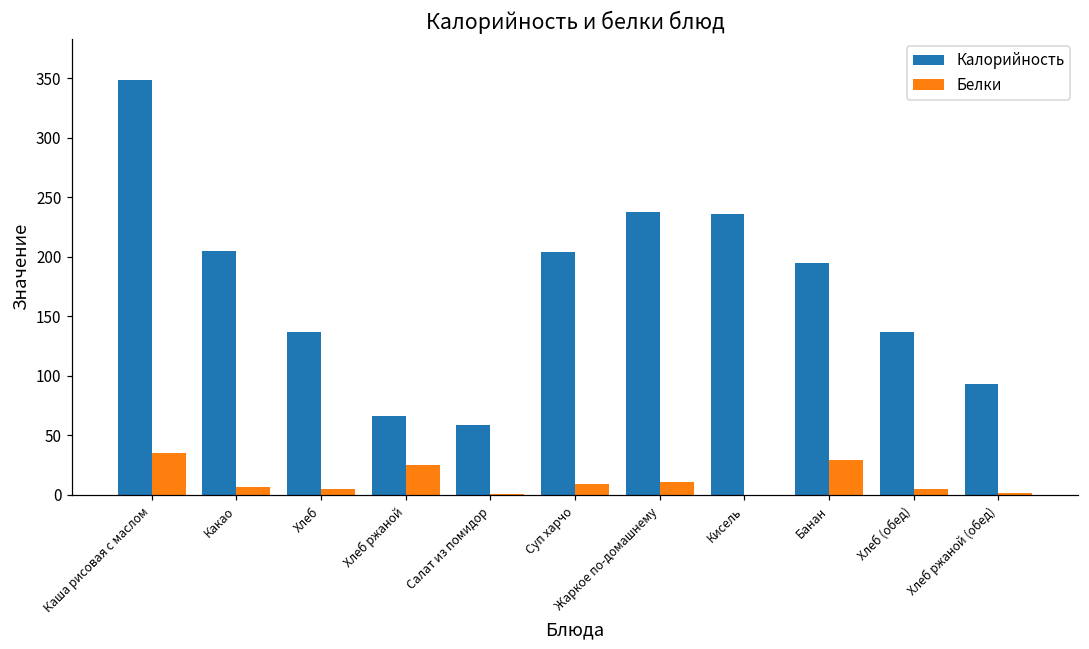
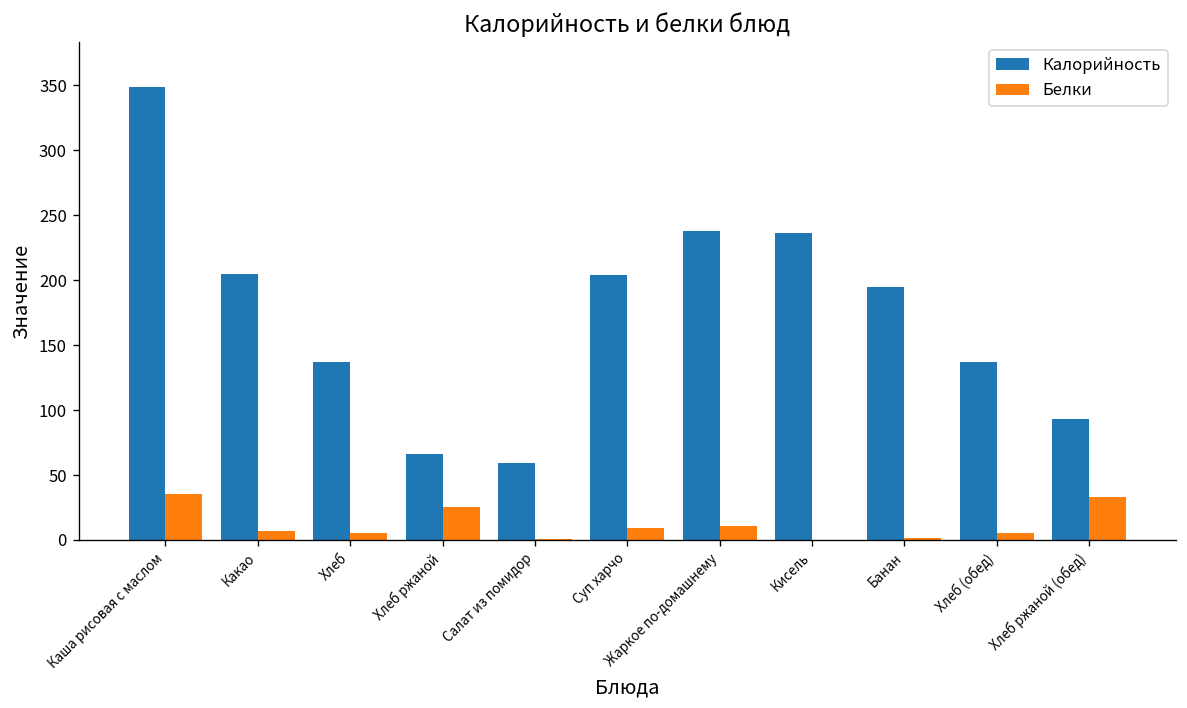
  {
    "Калорийность": {
      "Каша рисовая с маслом": 348,
      "Какао": 205,
      "Хлеб": 137,
      "Хлеб ржаной": 66,
      "Салат из помидор": 59,
      "Суп харчо": 204,
      "Жаркое по-домашнему": 238,
      "Кисель": 236,
      "Банан": 195,
      "Хлеб (обед)": 137,
      "Хлеб ржаной (обед)": 93
    },
    "Белки": {
      "Каша рисовая с маслом": 35,
      "Какао": 7,
      "Хлеб": 5,
      "Хлеб ржаной": 25,
      "Суп харчо": 9,
      "Жаркое по-домашнему": 11,
      "Кисель": 0,
-     "Банан": 29,
+     "Банан": 2,
      "Хлеб (обед)": 5,
-     "Хлеб ржаной (обед)": 2
+     "Хлеб ржаной (обед)": 33
    }
  }
